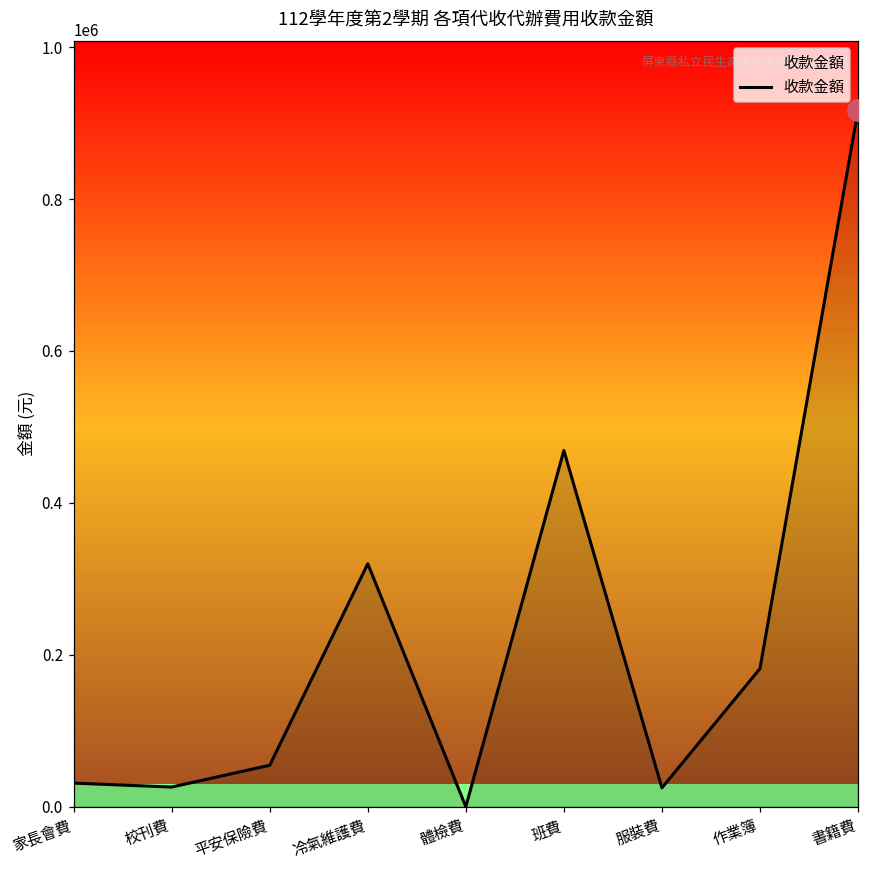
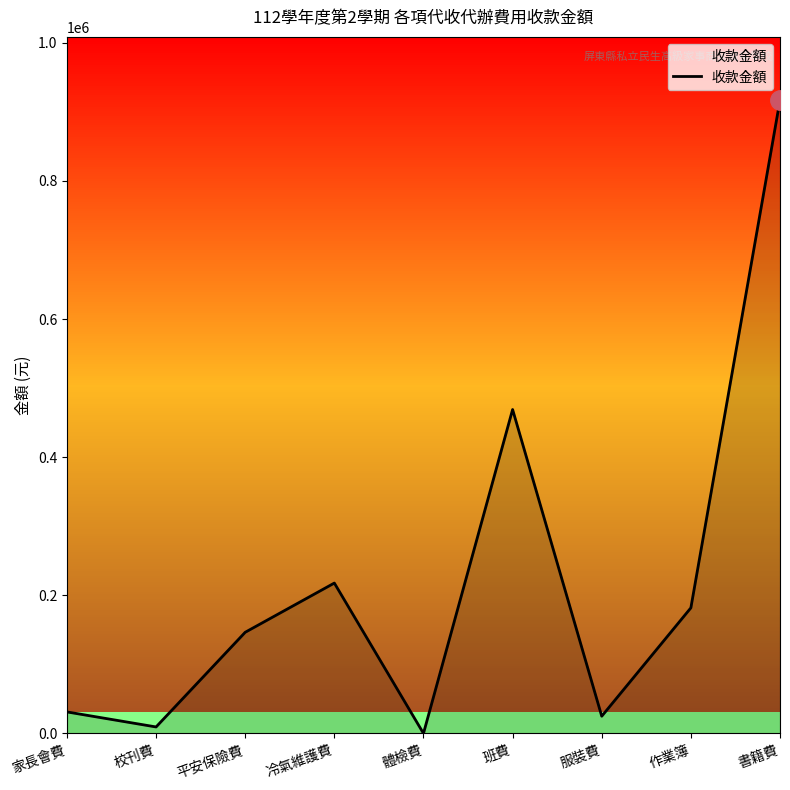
  {
    "收款金額": {
-     "校刊費": 30000,
-     "平安保險費": 50000,
-     "冷氣維護費": 320000,
+     "校刊費": 10000,
+     "平安保險費": 150000,
+     "冷氣維護費": 220000,
      "體檢費": 0,
      "班費": 470000,
      "服裝費": 20000,
      "作業簿": 180000
    }
  }
